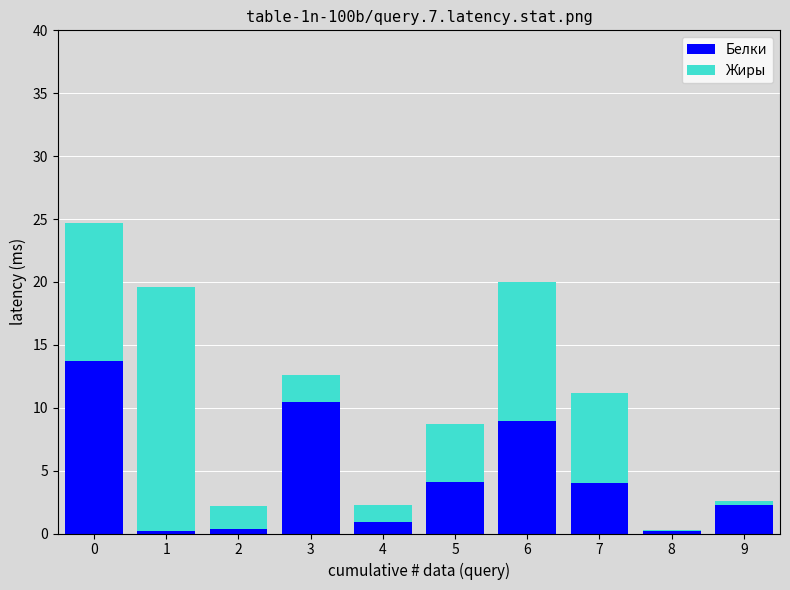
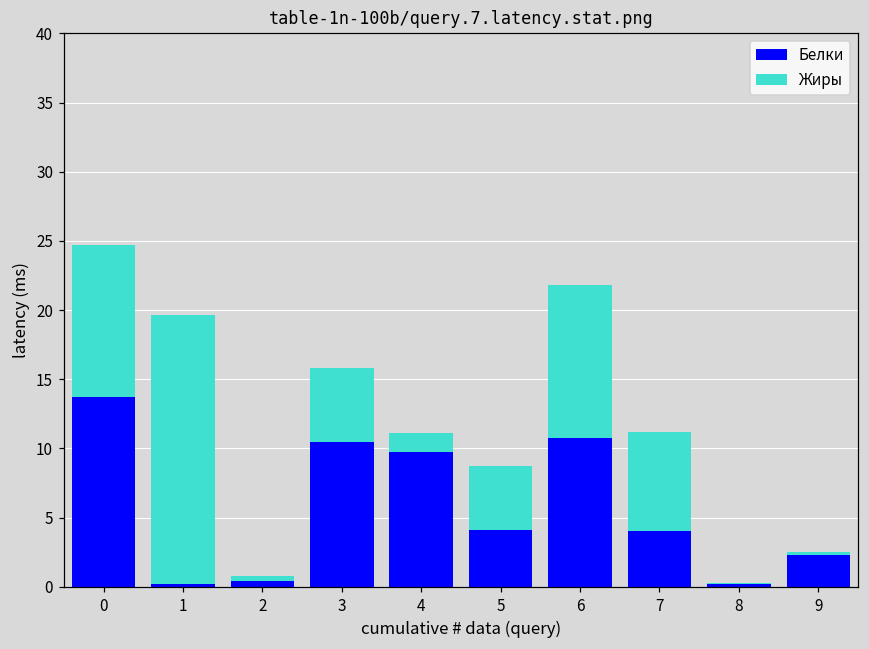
  {
    "Белки": {
      "0": 13.7,
      "1": 0.2,
      "2": 0.4,
      "3": 10.4,
-     "4": 0.9,
+     "4": 9.8,
      "5": 4.1,
-     "6": 8.9,
+     "6": 10.7,
      "7": 4.0,
      "9": 2.3
    },
    "Жиры": {
      "0": 11.0,
      "1": 19.4,
-     "2": 1.8,
-     "3": 2.2,
+     "2": 0.4,
+     "3": 5.4,
      "4": 1.3,
      "5": 4.6,
      "6": 11.1,
      "7": 7.2,
      "9": 0.3
    }
  }
